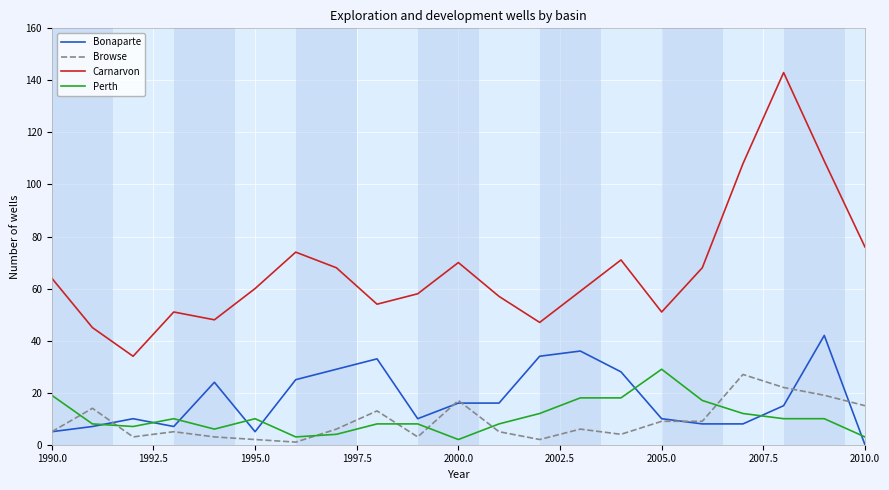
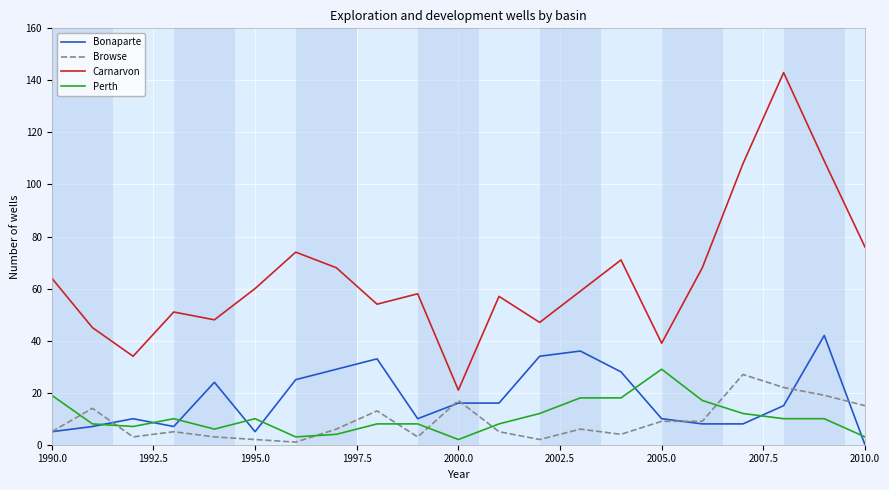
  {
    "Bonaparte": {
      "1995.0": 5,
      "2000.0": 16,
      "2005.0": 10,
      "2010.0": 0
    },
    "Browse": {
      "1995.0": 2,
      "2000.0": 17,
      "2005.0": 9,
      "2010.0": 15
    },
    "Carnarvon": {
      "1990.0": 64,
      "1995.0": 60,
-     "2000.0": 70,
-     "2005.0": 51,
+     "2000.0": 21,
+     "2005.0": 39,
      "2010.0": 76
    },
    "Perth": {
      "1990.0": 19,
      "1995.0": 10,
      "2000.0": 2,
      "2005.0": 29,
      "2010.0": 3
    }
  }
